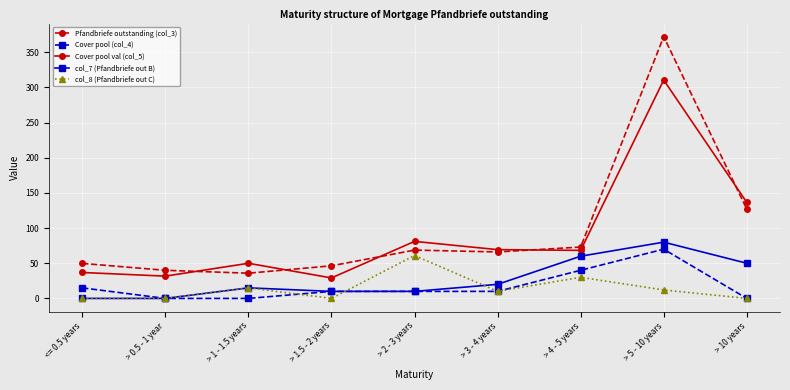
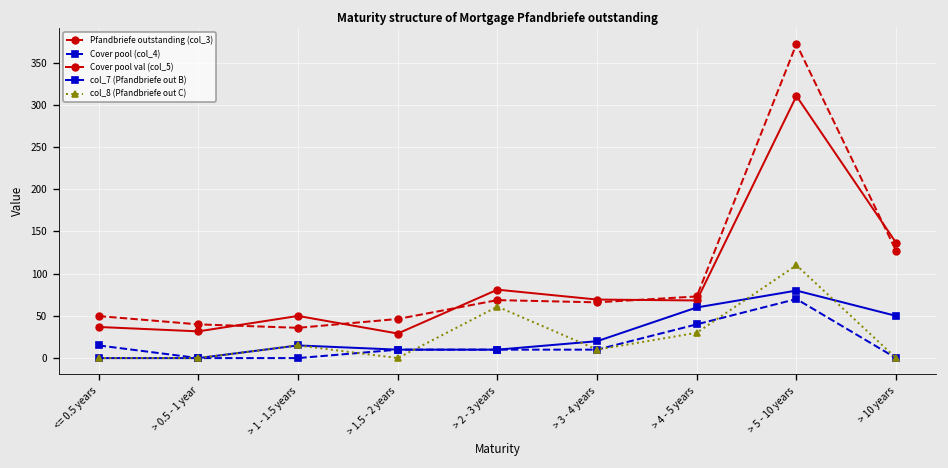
  {
    "col_8 (Pfandbriefe out C)": {
      "> 1.5 - 2 years": 0,
      "> 2 - 3 years": 60,
      "> 4 - 5 years": 30,
-     "> 5 - 10 years": 10
+     "> 5 - 10 years": 110
    }
  }
